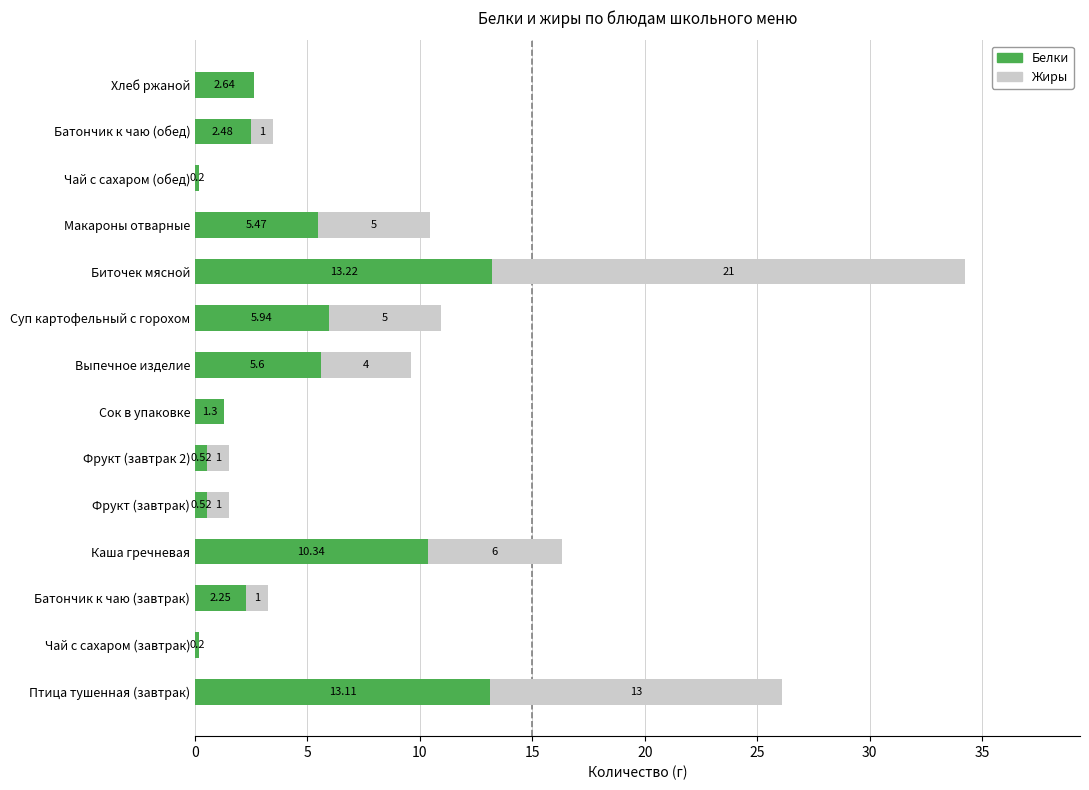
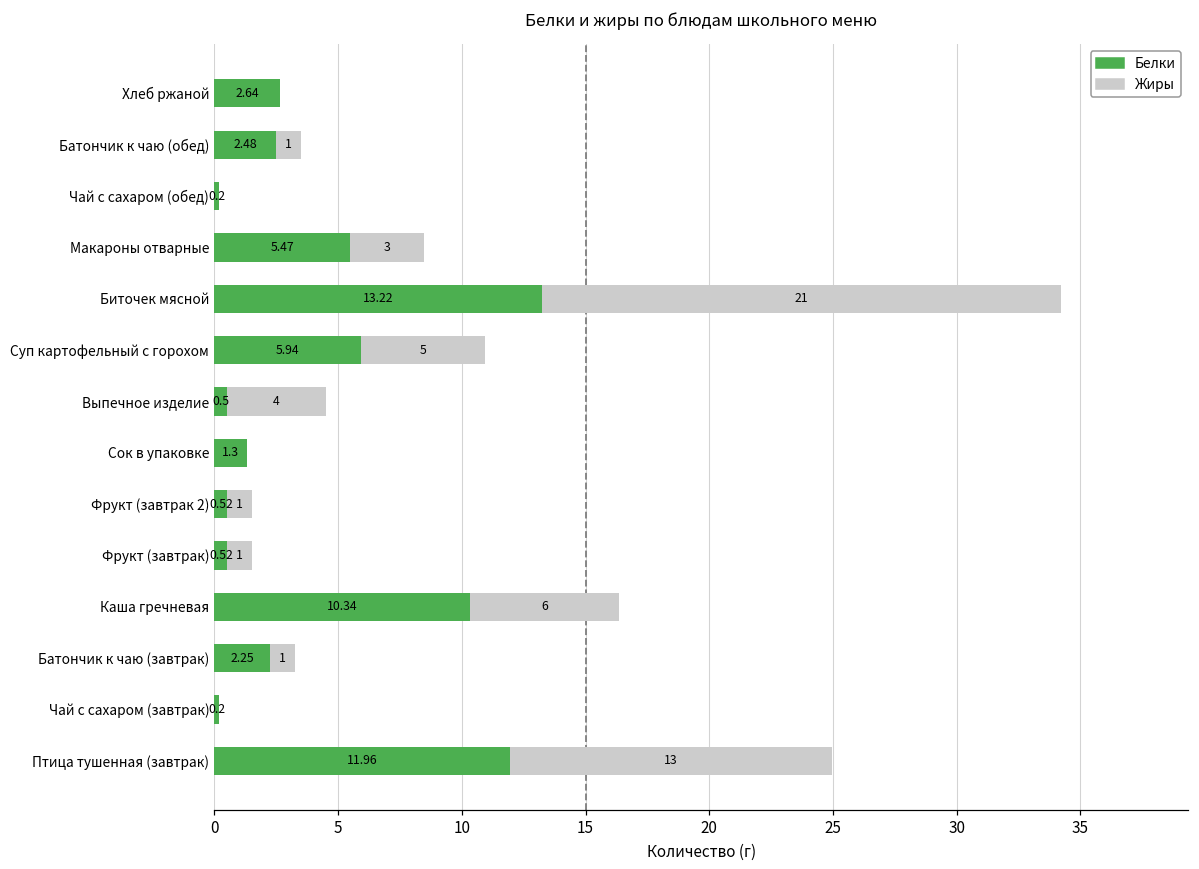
  {
    "Белки": {
      "Хлеб ржаной": 2.64,
      "Батончик к чаю (обед)": 2.48,
      "Чай с сахаром (обед)": 0.2,
      "Макароны отварные": 5.47,
      "Биточек мясной": 13.22,
      "Суп картофельный с горохом": 5.94,
-     "Выпечное изделие": 5.6,
+     "Выпечное изделие": 0.5,
      "Сок в упаковке": 1.3,
      "Фрукт (завтрак 2)": 0.52,
      "Фрукт (завтрак)": 0.52,
      "Каша гречневая": 10.34,
      "Батончик к чаю (завтрак)": 2.25,
      "Чай с сахаром (завтрак)": 0.2,
-     "Птица тушенная (завтрак)": 13.11
+     "Птица тушенная (завтрак)": 11.96
    },
    "Жиры": {
      "Батончик к чаю (обед)": 1,
-     "Макароны отварные": 5,
+     "Макароны отварные": 3,
      "Биточек мясной": 21,
      "Суп картофельный с горохом": 5,
      "Выпечное изделие": 4,
      "Фрукт (завтрак 2)": 1,
      "Фрукт (завтрак)": 1,
      "Каша гречневая": 6,
      "Батончик к чаю (завтрак)": 1,
      "Птица тушенная (завтрак)": 13
    }
  }
